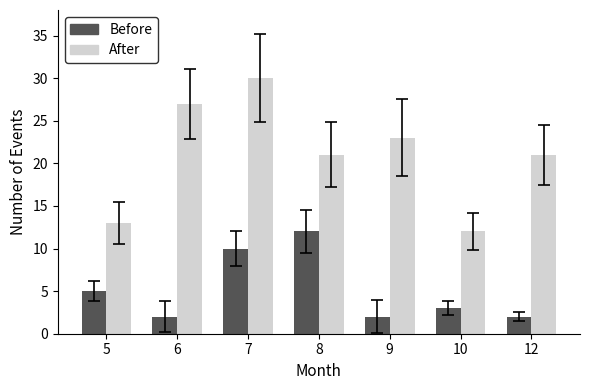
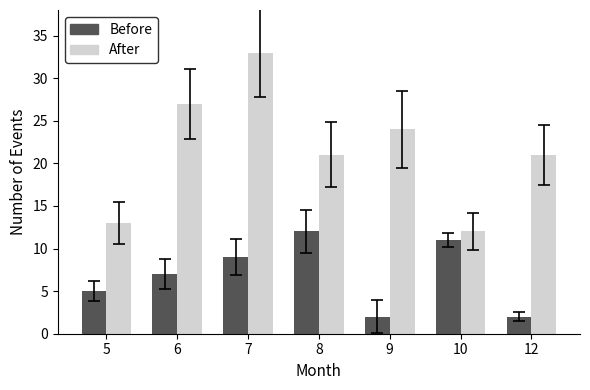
  {
    "Before": {
      "5": 5,
-     "6": 2,
-     "7": 10,
+     "6": 7,
+     "7": 9,
      "8": 12,
      "9": 2,
-     "10": 3,
+     "10": 11,
      "12": 2
    },
    "After": {
      "5": 13,
      "6": 27,
-     "7": 30,
+     "7": 33,
      "8": 21,
-     "9": 23,
+     "9": 24,
      "10": 12,
      "12": 21
    }
  }
